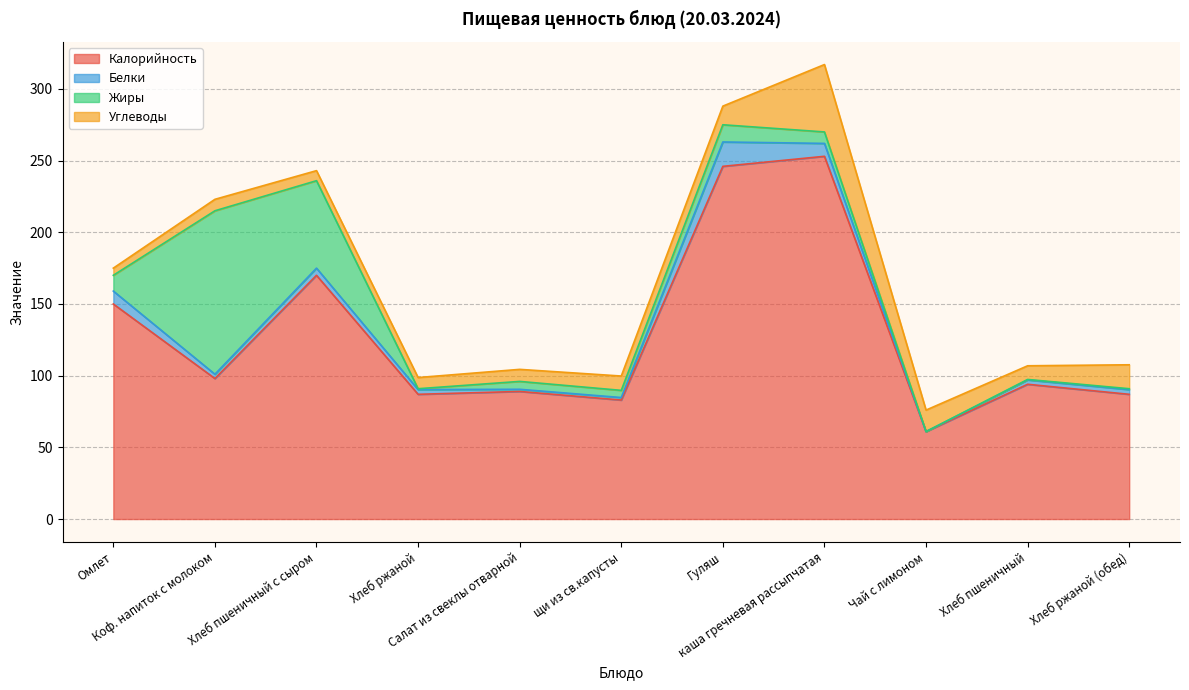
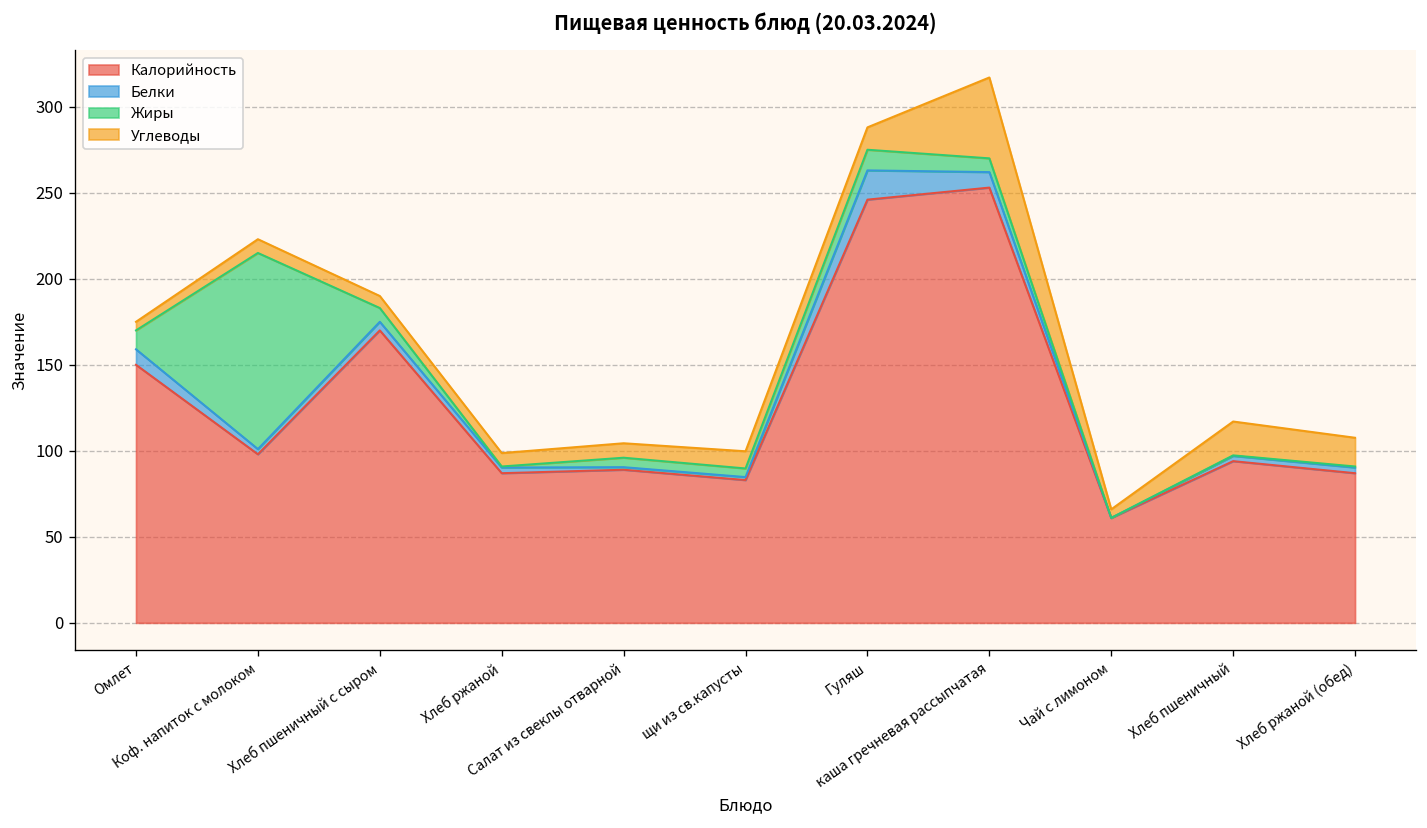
  {
    "Калорийность": {
      "Омлет": 150,
      "Коф. напиток с молоком": 98,
      "Хлеб пшеничный с сыром": 170,
      "Хлеб ржаной": 87,
      "Гуляш": 246,
      "каша гречневая рассыпчатая": 253,
      "Хлеб пшеничный": 94,
      "Хлеб ржаной (обед)": 87
    },
    "Белки": {
      "Омлет": 9,
      "Коф. напиток с молоком": 3,
      "Хлеб пшеничный с сыром": 5,
      "Гуляш": 17,
      "каша гречневая рассыпчатая": 9
    },
    "Жиры": {
      "Омлет": 11,
      "Коф. напиток с молоком": 114,
-     "Хлеб пшеничный с сыром": 61,
+     "Хлеб пшеничный с сыром": 8,
      "Салат из свеклы отварной": 6,
      "щи из св.капусты": 5,
      "Гуляш": 12,
      "каша гречневая рассыпчатая": 8
    },
    "Углеводы": {
      "Омлет": 5,
      "Коф. напиток с молоком": 8,
      "Хлеб пшеничный с сыром": 7,
      "Хлеб ржаной": 8,
      "Салат из свеклы отварной": 8,
      "щи из св.капусты": 10,
      "Гуляш": 13,
      "каша гречневая рассыпчатая": 47,
-     "Чай с лимоном": 15,
-     "Хлеб пшеничный": 10,
+     "Чай с лимоном": 5,
+     "Хлеб пшеничный": 20,
      "Хлеб ржаной (обед)": 17
    }
  }
